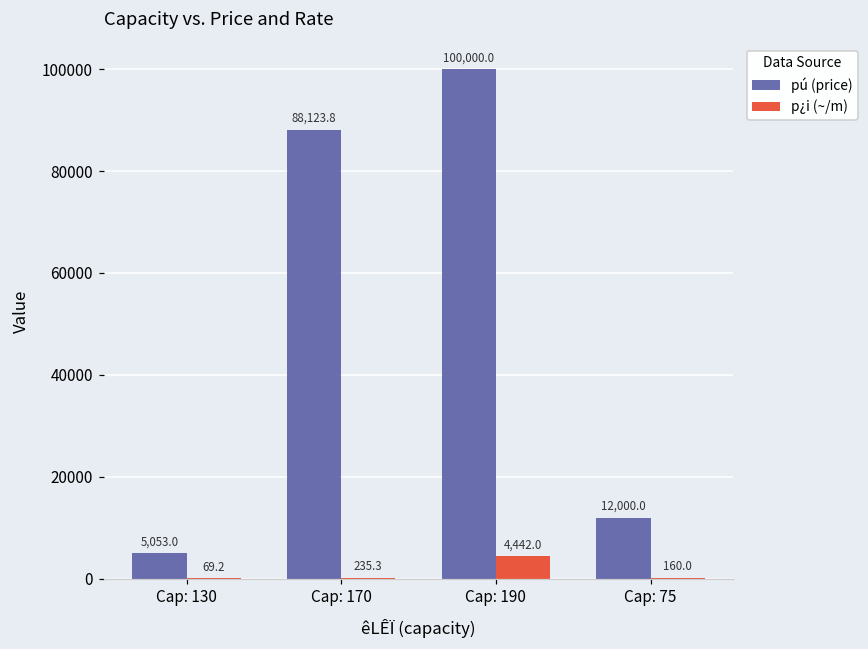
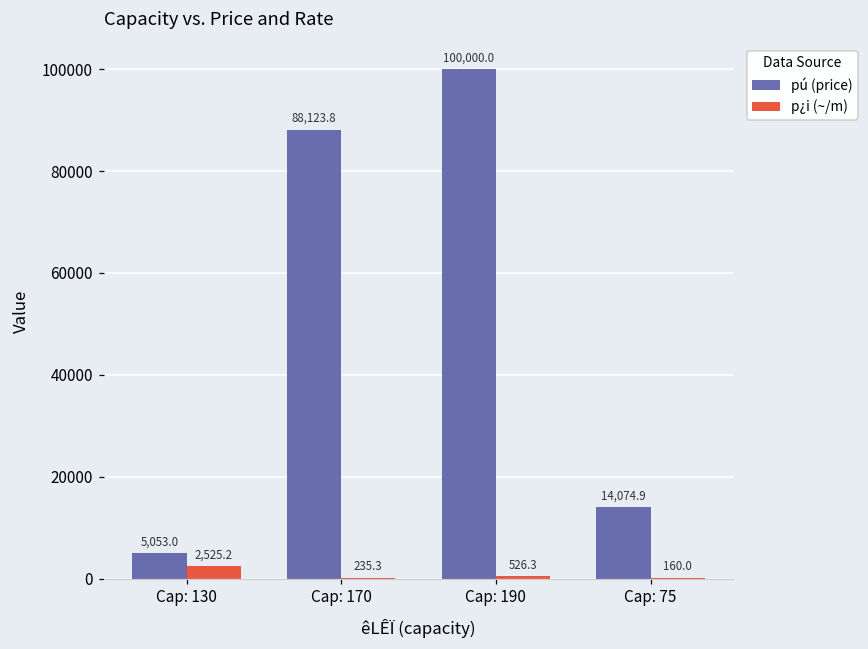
  {
    "pú (price)": {
      "Cap: 130": "5,053.0",
      "Cap: 170": "88,123.8",
      "Cap: 190": "100,000.0",
-     "Cap: 75": "12,000.0"
+     "Cap: 75": "14,074.9"
    },
    "p¿i (~/m)": {
-     "Cap: 130": "69.2",
+     "Cap: 130": "2,525.2",
      "Cap: 170": "235.3",
-     "Cap: 190": "4,442.0",
+     "Cap: 190": "526.3",
      "Cap: 75": "160.0"
    }
  }
